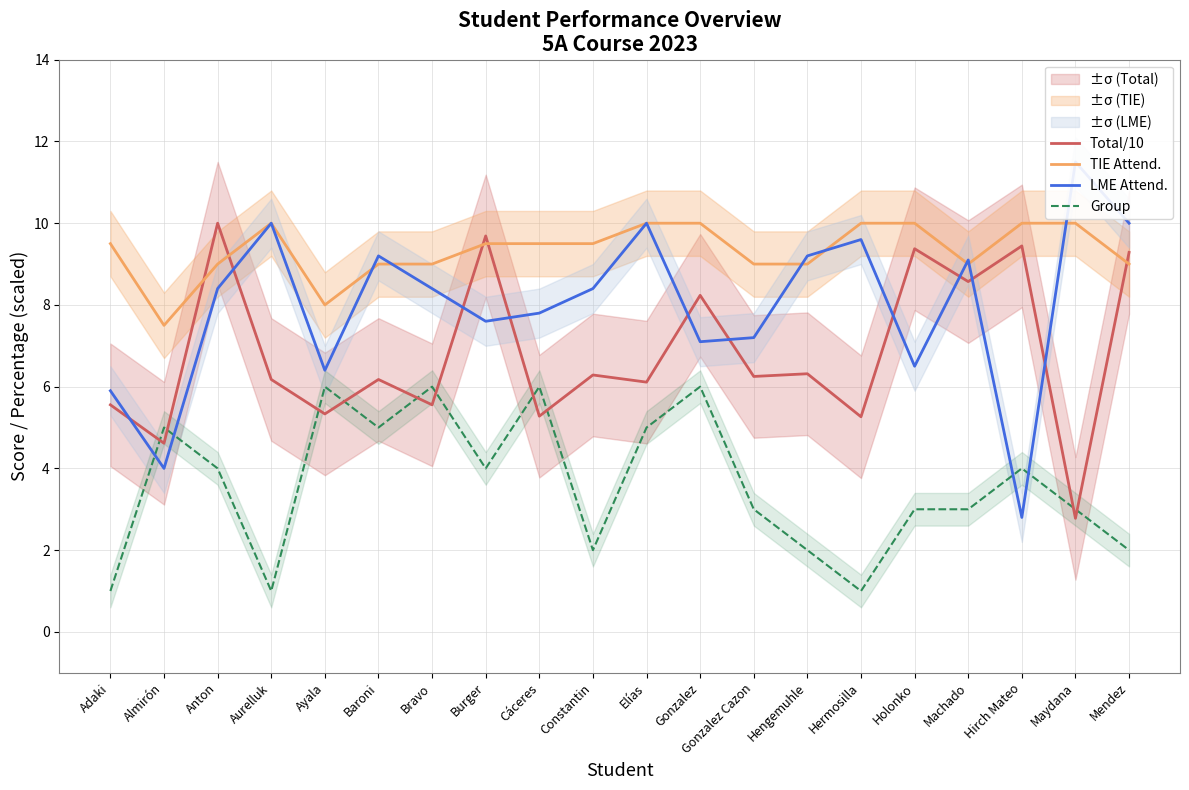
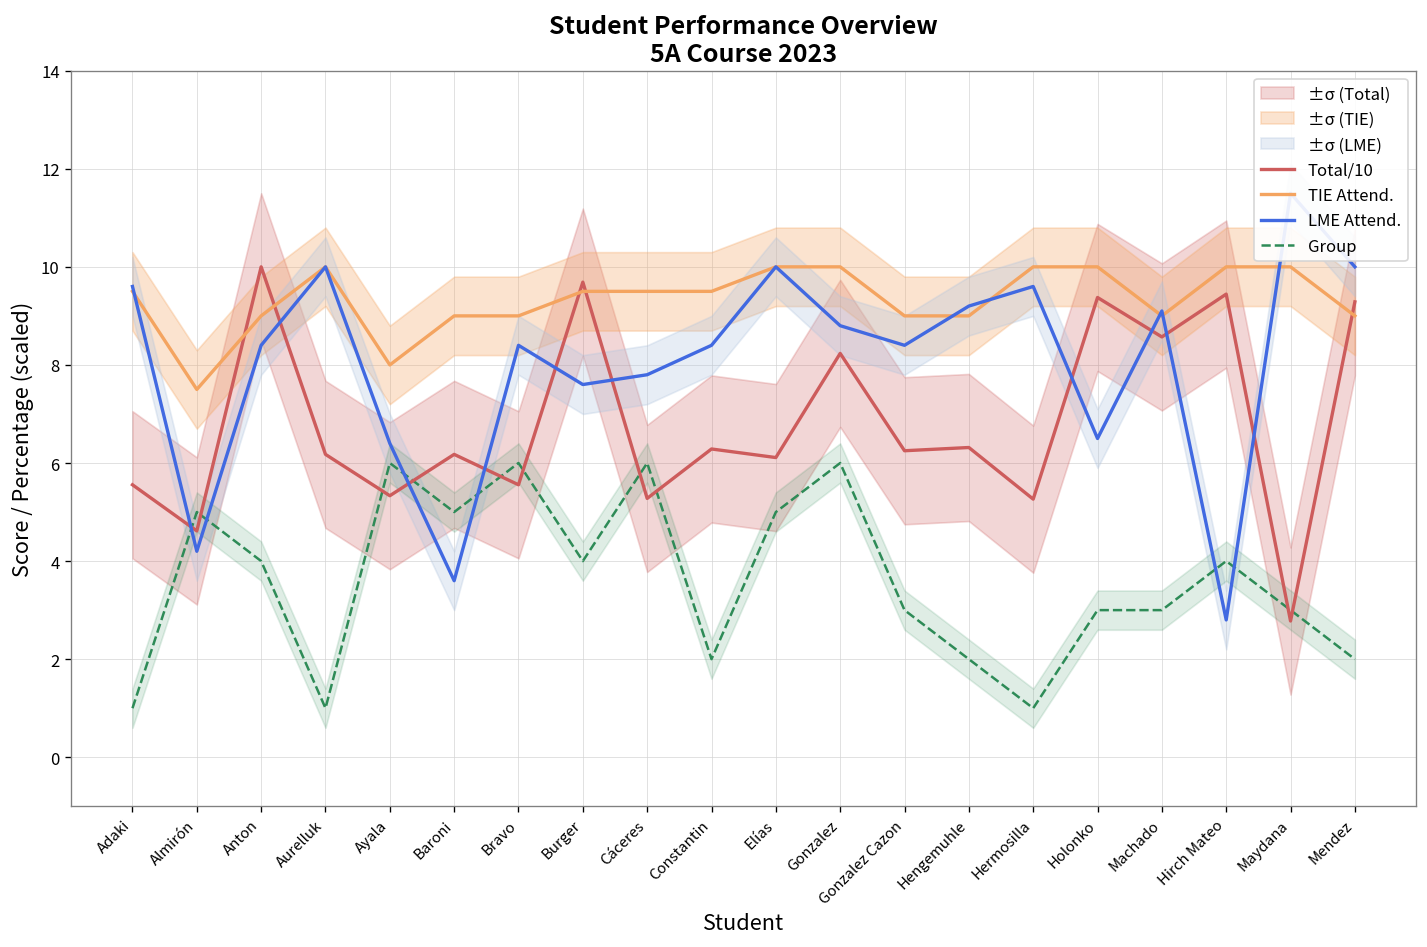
  {
    "LME Attend.": {
-     "Adaki": 5.9,
-     "Almirón": 4.0,
+     "Adaki": 9.6,
+     "Almirón": 4.2,
      "Anton": 8.4,
-     "Baroni": 9.2,
+     "Baroni": 3.6,
      "Bravo": 8.4,
      "Burger": 7.6,
      "Cáceres": 7.8,
      "Constantin": 8.4,
-     "Gonzalez": 7.1,
-     "Gonzalez Cazon": 7.2,
+     "Gonzalez": 8.8,
+     "Gonzalez Cazon": 8.4,
      "Hengemuhle": 9.2,
      "Hermosilla": 9.6,
      "Holonko": 6.5,
      "Machado": 9.1,
      "Hirch Mateo": 2.8,
      "Mendez": 10.0
    }
  }
